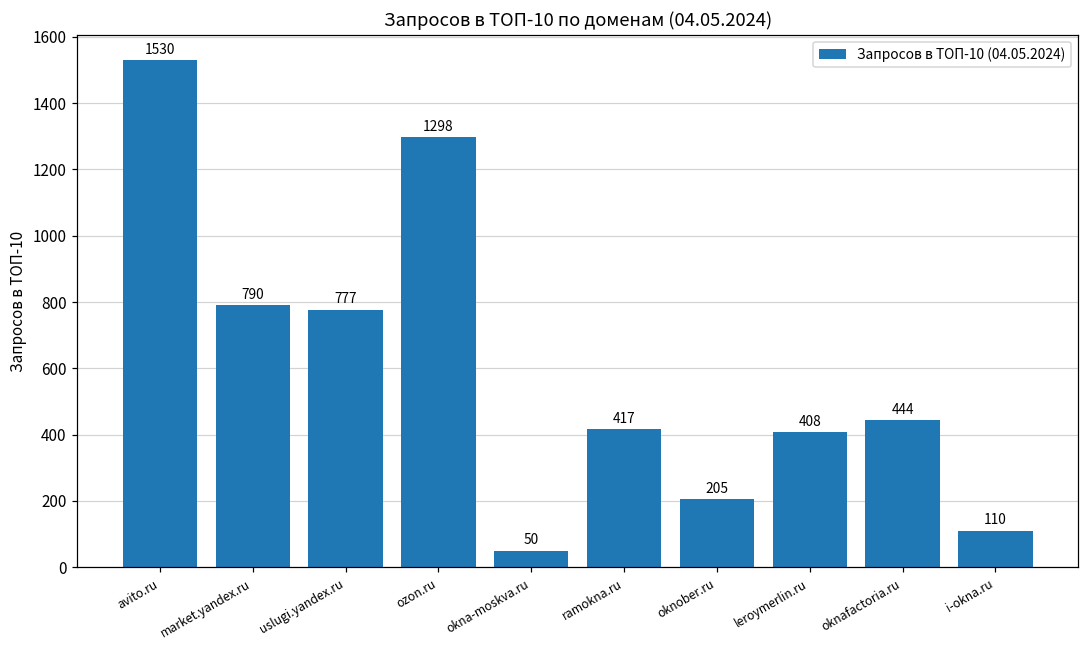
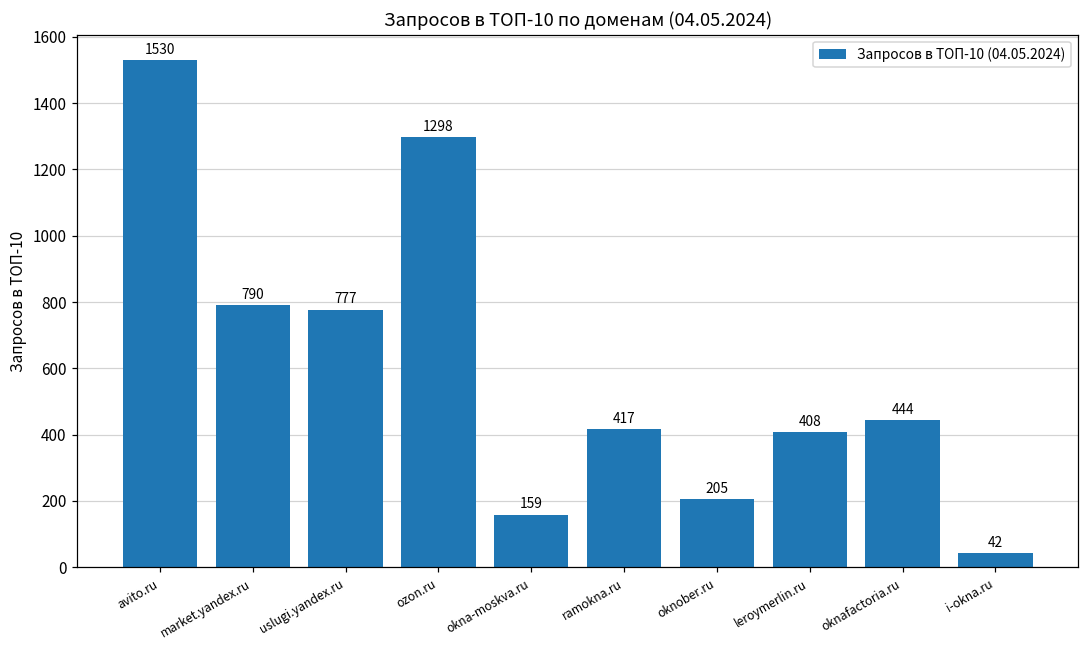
  {
    "avito.ru": 1530,
    "market.yandex.ru": 790,
    "uslugi.yandex.ru": 777,
    "ozon.ru": 1298,
-   "okna-moskva.ru": 50,
+   "okna-moskva.ru": 159,
    "ramokna.ru": 417,
    "oknober.ru": 205,
    "leroymerlin.ru": 408,
    "oknafactoria.ru": 444,
-   "i-okna.ru": 110
+   "i-okna.ru": 42
  }
